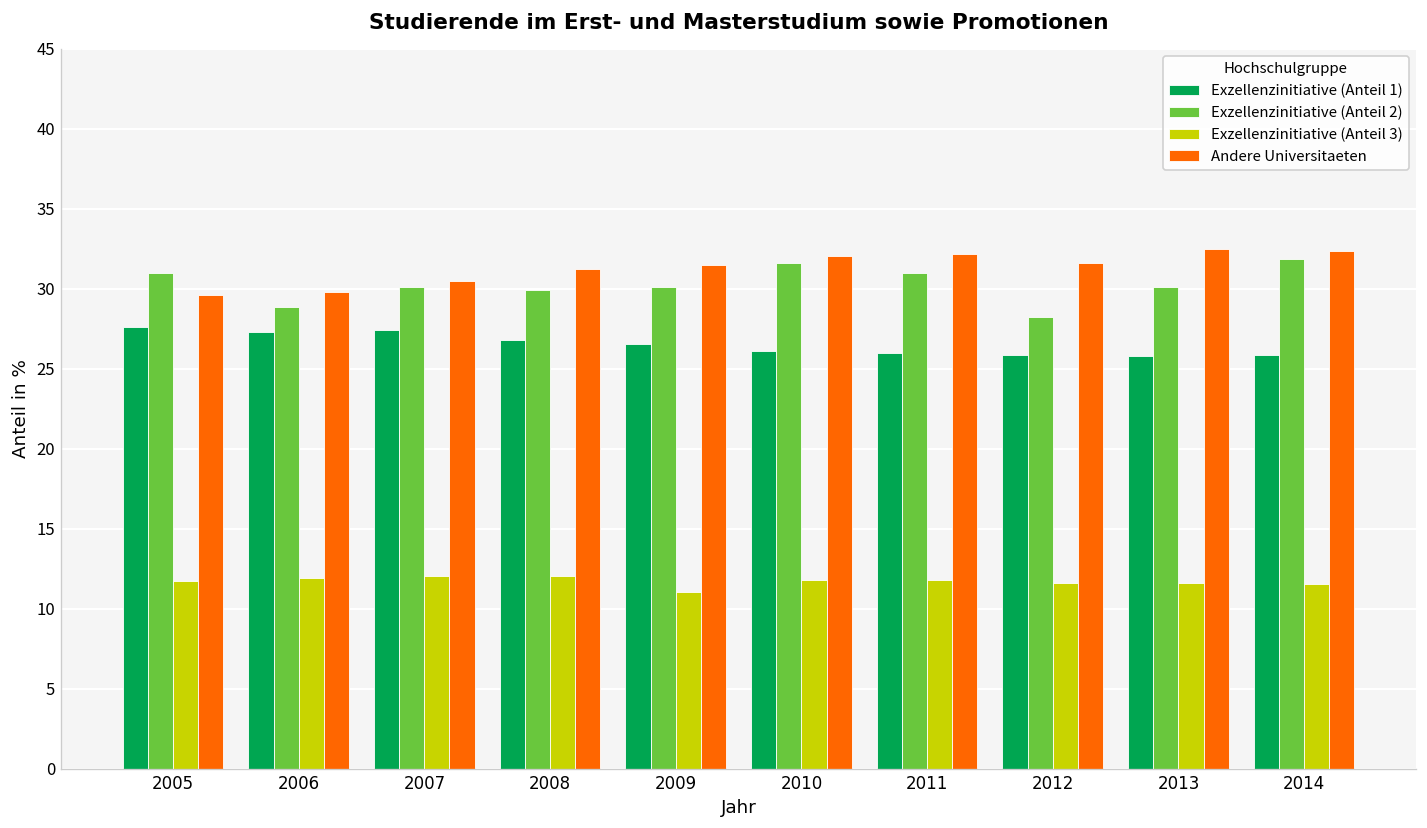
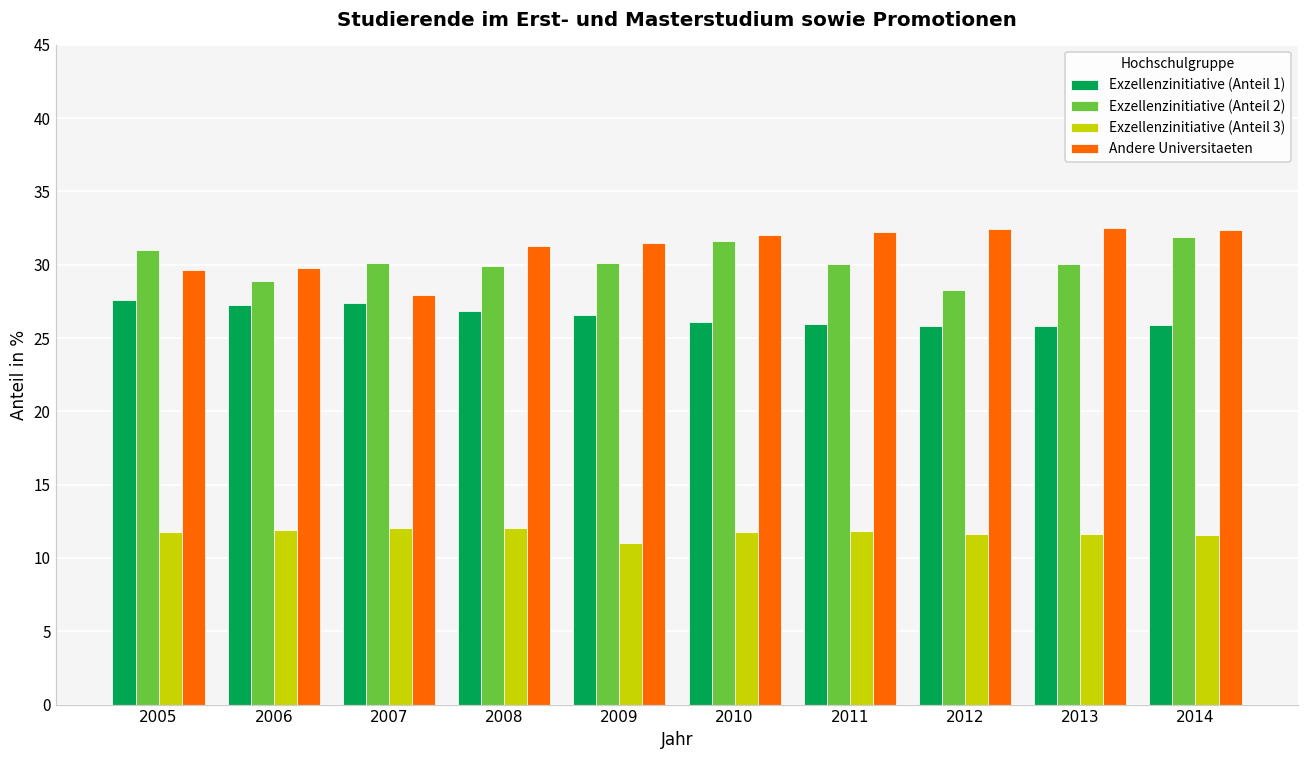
  {
    "Exzellenzinitiative (Anteil 1)": {
      "2005": 27.6,
      "2006": 27.3,
      "2007": 27.4,
      "2008": 26.8,
      "2009": 26.6,
      "2010": 26.1,
      "2011": 26.0,
      "2012": 25.9,
      "2013": 25.8,
      "2014": 25.9
    },
    "Exzellenzinitiative (Anteil 2)": {
      "2005": 31.0,
      "2006": 28.9,
      "2007": 30.1,
      "2008": 29.9,
      "2009": 30.1,
      "2010": 31.6,
-     "2011": 31.0,
+     "2011": 30.0,
      "2012": 28.3,
      "2013": 30.1,
      "2014": 31.9
    },
    "Exzellenzinitiative (Anteil 3)": {
      "2005": 11.8,
      "2006": 11.9,
      "2007": 12.0,
      "2008": 12.0,
      "2009": 11.0,
      "2010": 11.8,
      "2011": 11.8,
      "2012": 11.6,
      "2013": 11.6,
      "2014": 11.6
    },
    "Andere Universitaeten": {
      "2005": 29.6,
      "2006": 29.8,
-     "2007": 30.5,
+     "2007": 27.9,
      "2008": 31.3,
      "2009": 31.5,
      "2010": 32.0,
      "2011": 32.2,
-     "2012": 31.6,
+     "2012": 32.4,
      "2013": 32.5,
      "2014": 32.4
    }
  }
